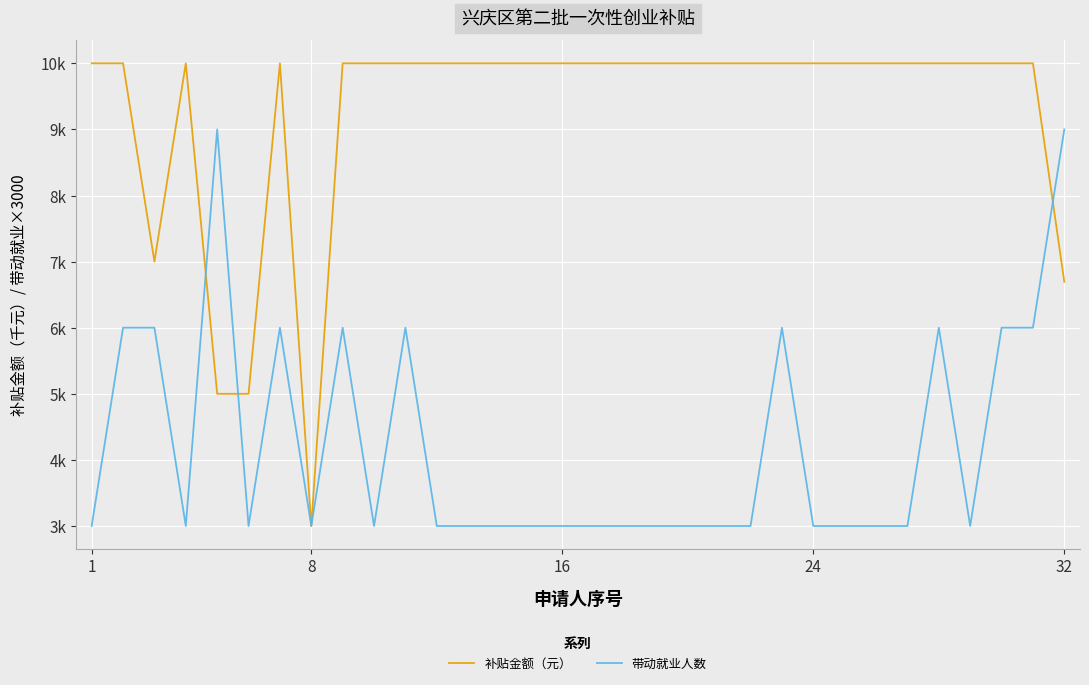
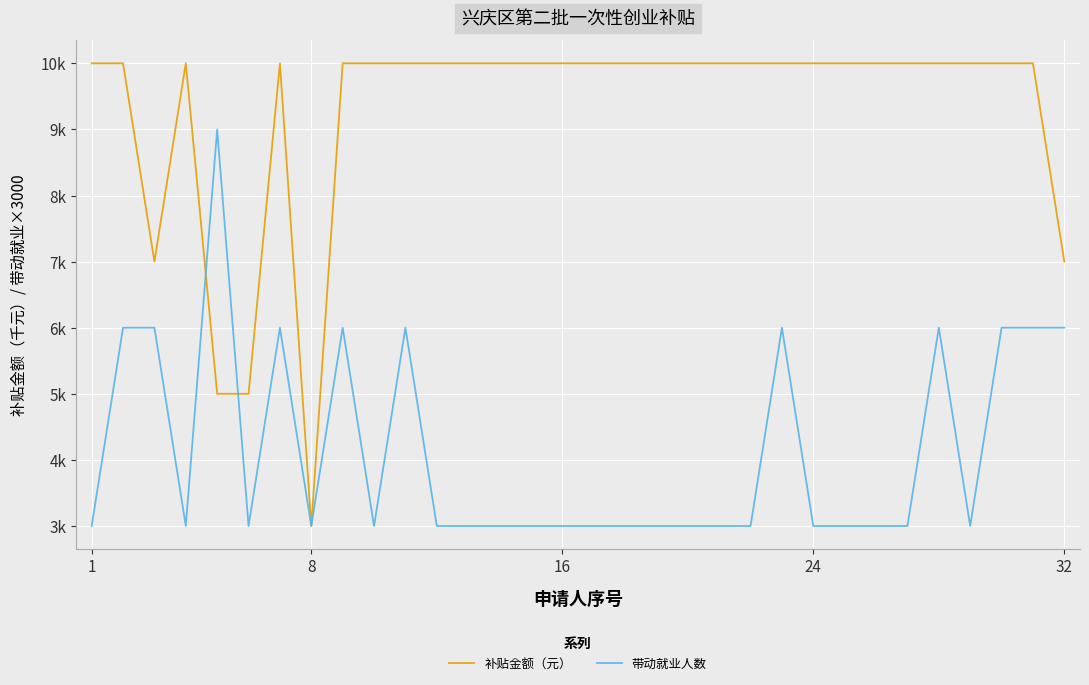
  {
    "补贴金额（元）": {
      "1": 10000,
      "16": 10000,
      "24": 10000,
-     "32": 6700
+     "32": 7000
    },
    "带动就业人数": {
      "1": 3000,
      "16": 3000,
      "24": 3000,
-     "32": 9000
+     "32": 6000
    }
  }
